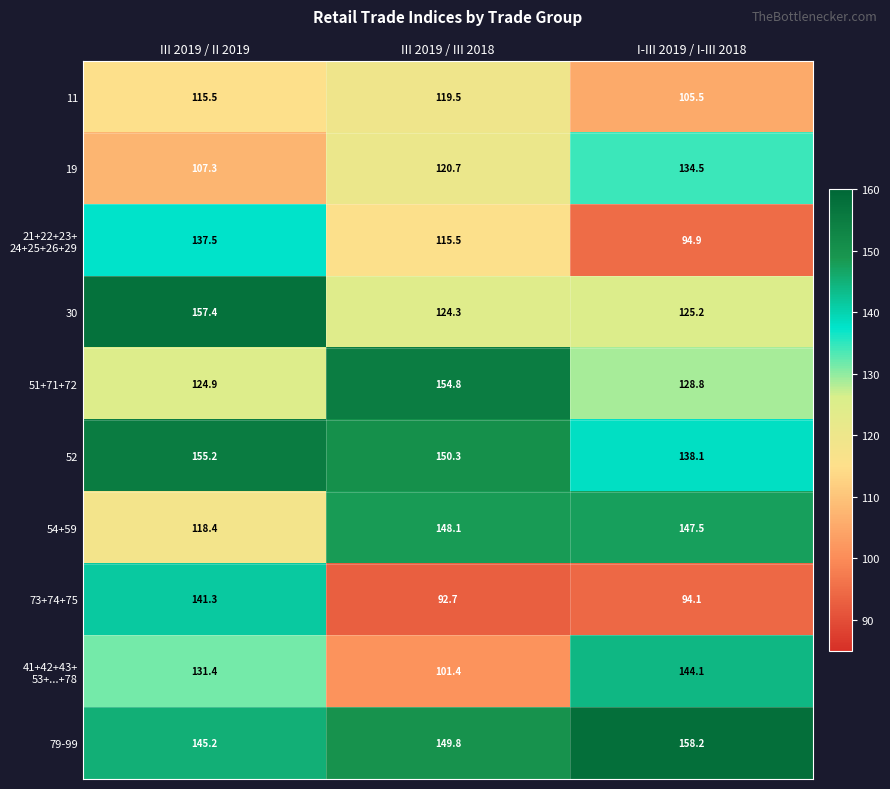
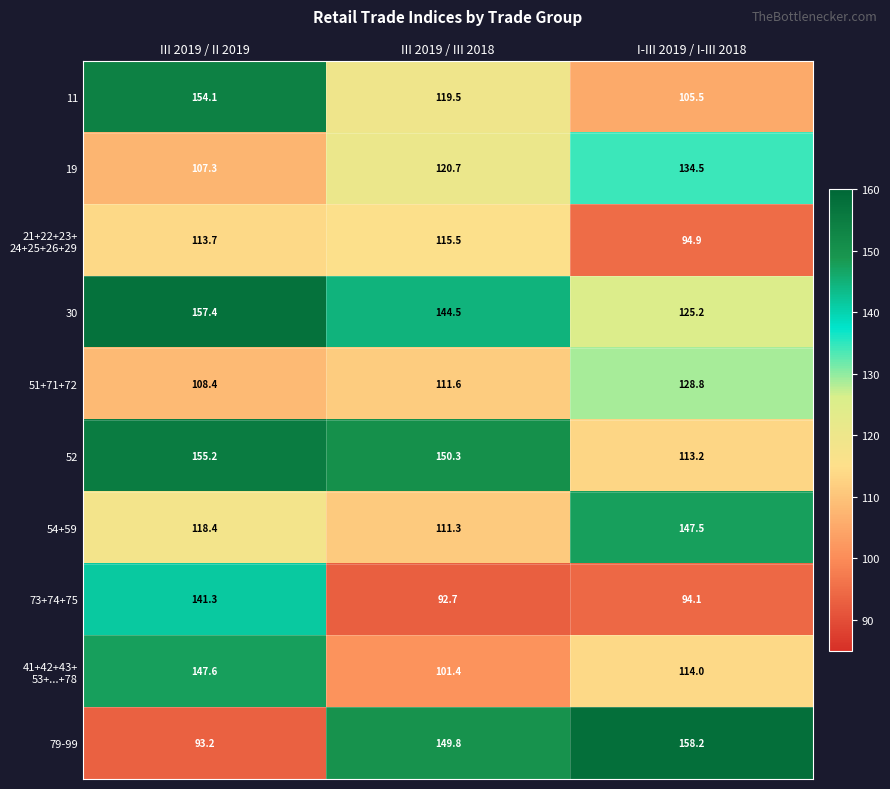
  {
    "11": {
-     "III 2019 / II 2019": 115.5,
+     "III 2019 / II 2019": 154.1,
      "III 2019 / III 2018": 119.5,
      "I-III 2019 / I-III 2018": 105.5
    },
    "19": {
      "III 2019 / II 2019": 107.3,
      "III 2019 / III 2018": 120.7,
      "I-III 2019 / I-III 2018": 134.5
    },
    "21+22+23+ 24+25+26+29": {
-     "III 2019 / II 2019": 137.5,
+     "III 2019 / II 2019": 113.7,
      "III 2019 / III 2018": 115.5,
      "I-III 2019 / I-III 2018": 94.9
    },
    "30": {
      "III 2019 / II 2019": 157.4,
-     "III 2019 / III 2018": 124.3,
+     "III 2019 / III 2018": 144.5,
      "I-III 2019 / I-III 2018": 125.2
    },
    "51+71+72": {
-     "III 2019 / II 2019": 124.9,
-     "III 2019 / III 2018": 154.8,
+     "III 2019 / II 2019": 108.4,
+     "III 2019 / III 2018": 111.6,
      "I-III 2019 / I-III 2018": 128.8
    },
    "52": {
      "III 2019 / II 2019": 155.2,
      "III 2019 / III 2018": 150.3,
-     "I-III 2019 / I-III 2018": 138.1
+     "I-III 2019 / I-III 2018": 113.2
    },
    "54+59": {
      "III 2019 / II 2019": 118.4,
-     "III 2019 / III 2018": 148.1,
+     "III 2019 / III 2018": 111.3,
      "I-III 2019 / I-III 2018": 147.5
    },
    "73+74+75": {
      "III 2019 / II 2019": 141.3,
      "III 2019 / III 2018": 92.7,
      "I-III 2019 / I-III 2018": 94.1
    },
    "41+42+43+ 53+...+78": {
-     "III 2019 / II 2019": 131.4,
+     "III 2019 / II 2019": 147.6,
      "III 2019 / III 2018": 101.4,
-     "I-III 2019 / I-III 2018": 144.1
+     "I-III 2019 / I-III 2018": 114.0
    },
    "79-99": {
-     "III 2019 / II 2019": 145.2,
+     "III 2019 / II 2019": 93.2,
      "III 2019 / III 2018": 149.8,
      "I-III 2019 / I-III 2018": 158.2
    }
  }
